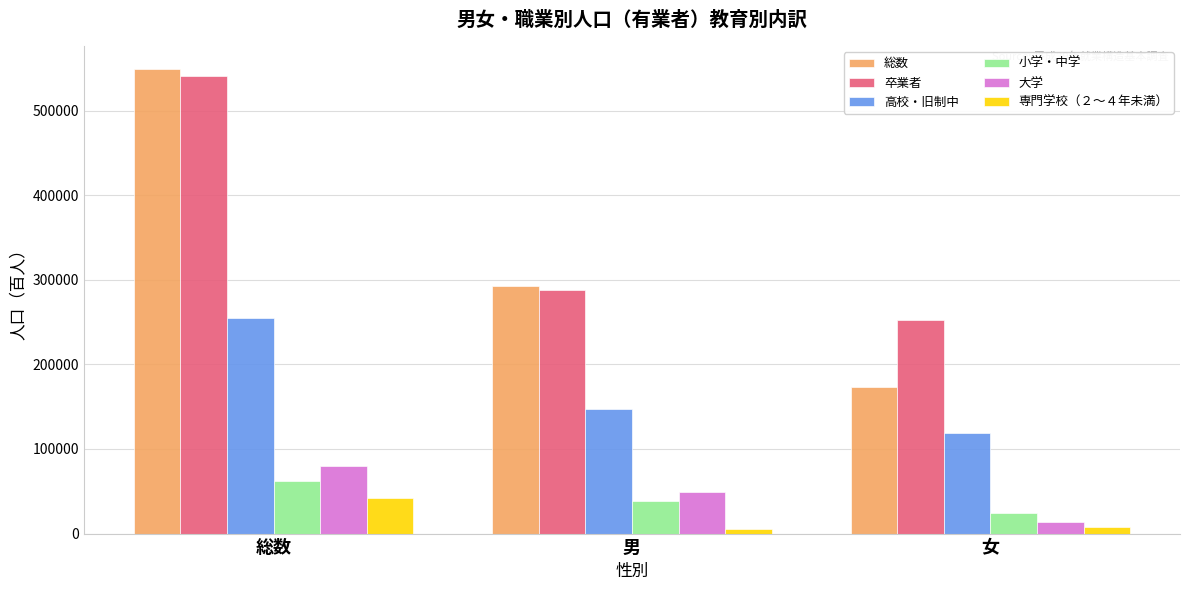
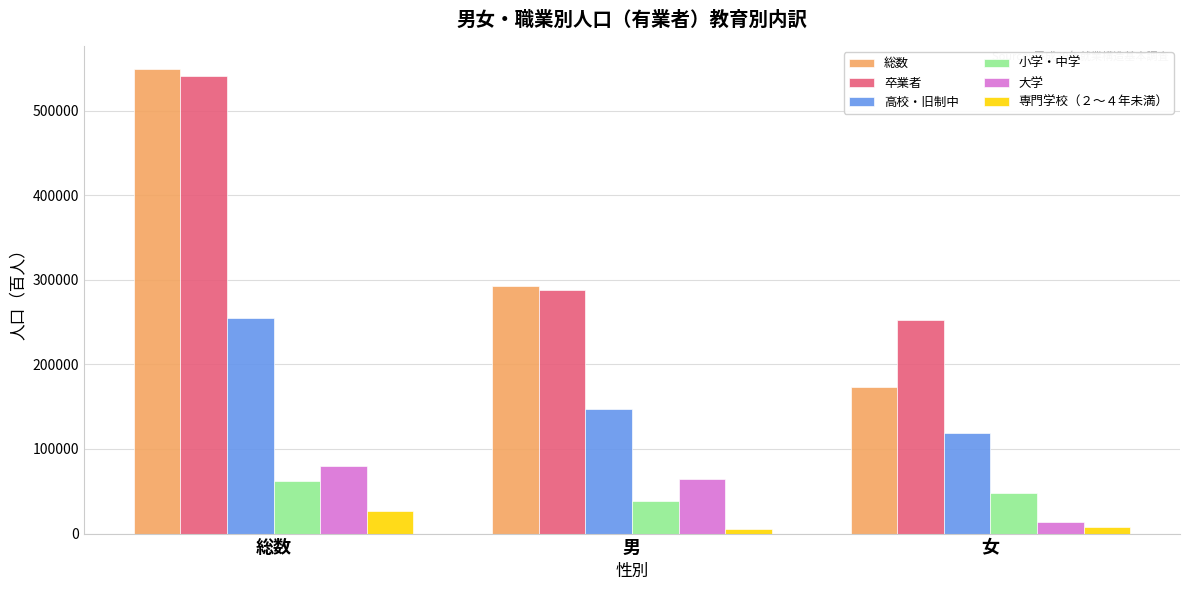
  {
    "総数": {
      "総数": 550000,
      "男": 290000,
      "女": 170000
    },
    "卒業者": {
      "総数": 540000,
      "男": 290000,
      "女": 250000
    },
    "高校・旧制中": {
      "総数": 250000,
      "男": 150000,
      "女": 120000
    },
    "小学・中学": {
      "総数": 60000,
      "男": 40000,
-     "女": 20000
+     "女": 50000
    },
    "大学": {
      "総数": 80000,
-     "男": 50000,
+     "男": 60000,
      "女": 10000
    },
    "専門学校（２～４年未満）": {
-     "総数": 40000,
+     "総数": 30000,
      "男": 10000,
      "女": 10000
    }
  }
